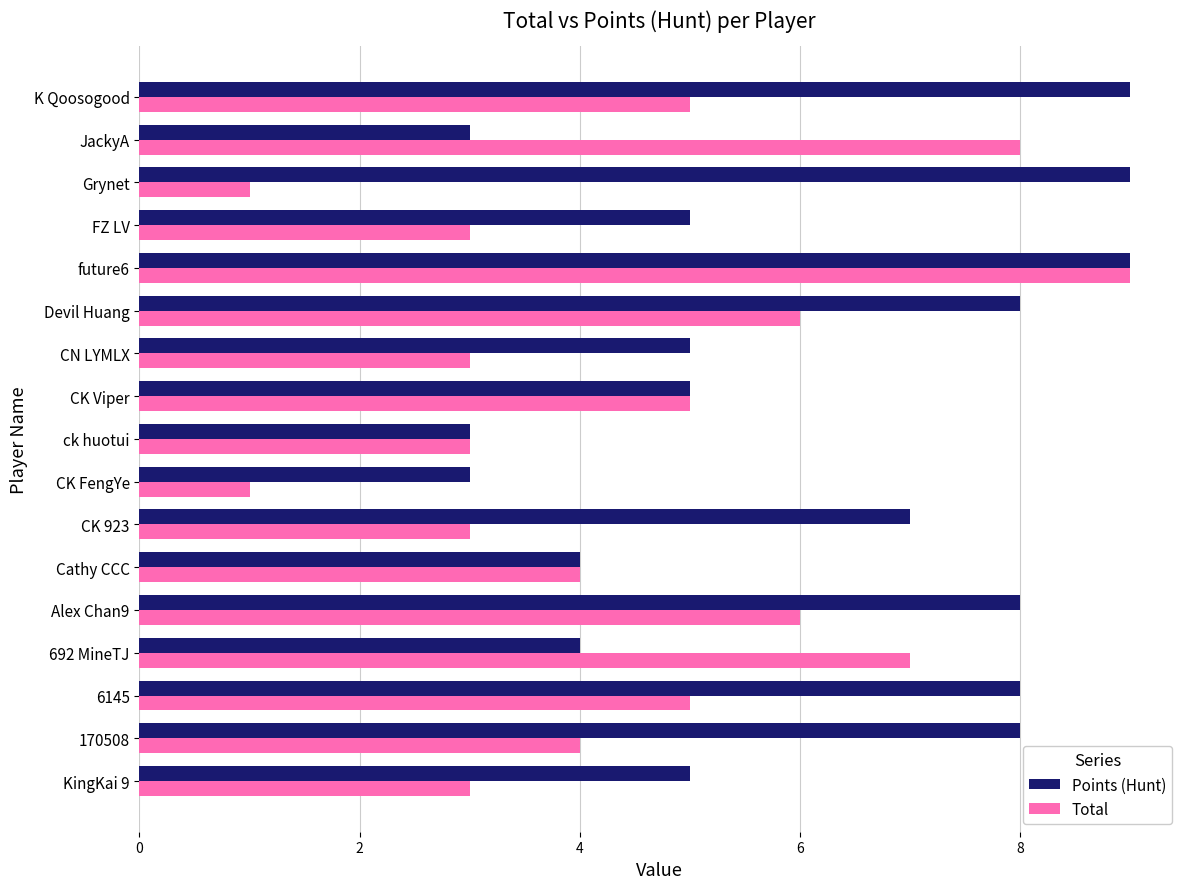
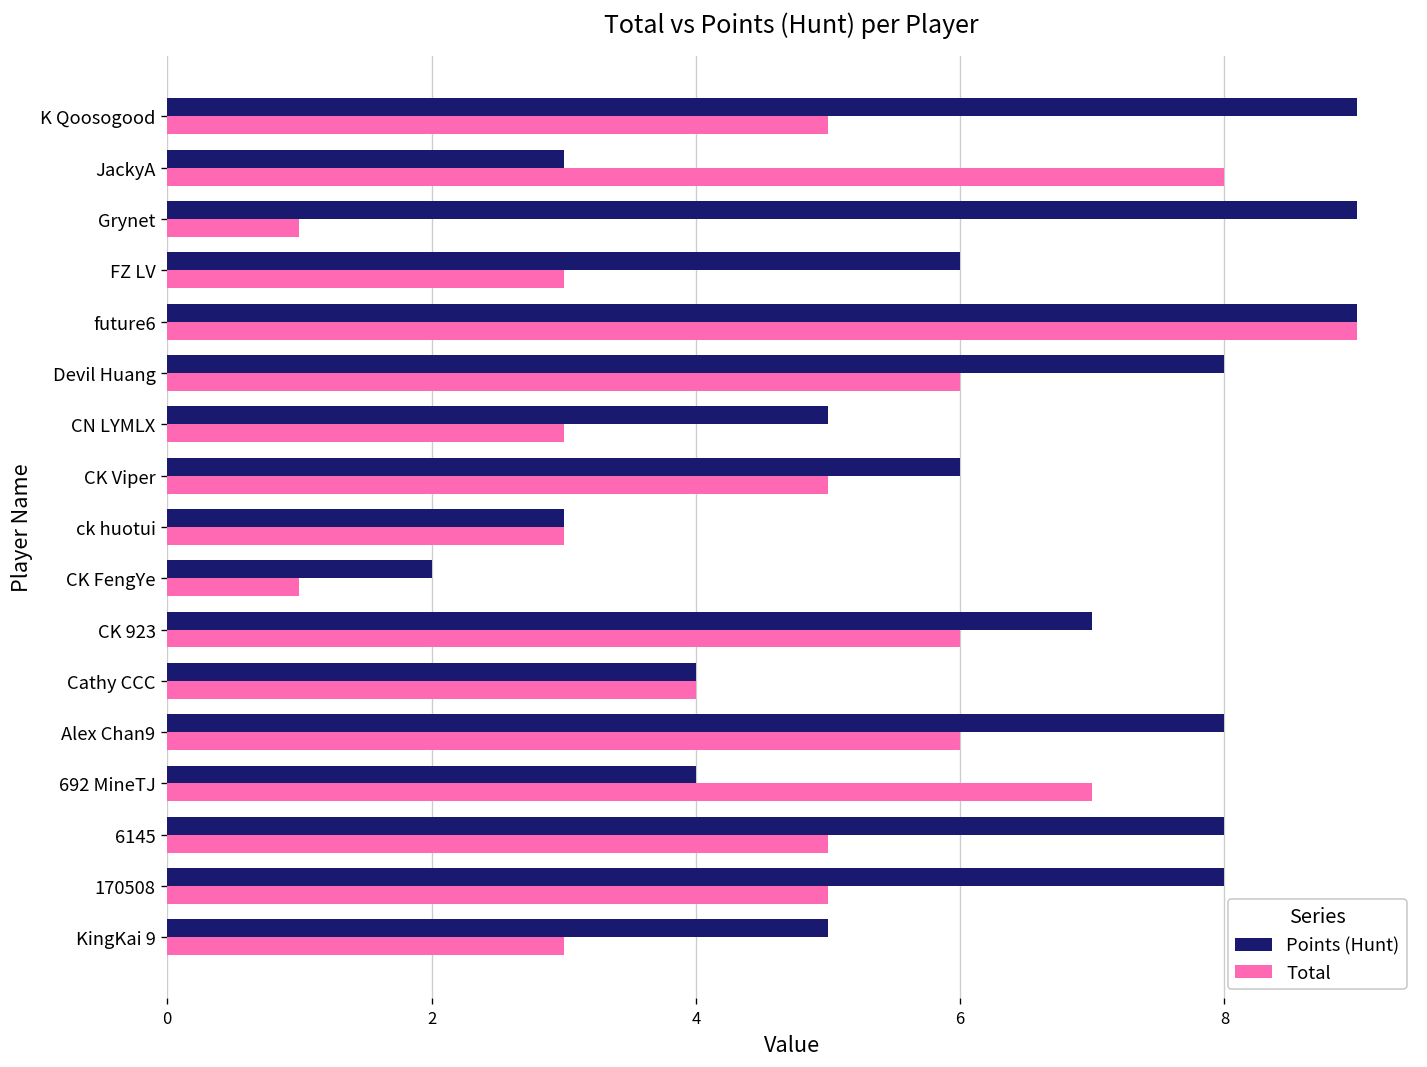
  {
    "Points (Hunt)": {
      "K Qoosogood": 9,
      "JackyA": 3,
      "Grynet": 9,
-     "FZ LV": 5,
+     "FZ LV": 6,
      "future6": 9,
      "Devil Huang": 8,
      "CN LYMLX": 5,
-     "CK Viper": 5,
+     "CK Viper": 6,
      "ck huotui": 3,
-     "CK FengYe": 3,
+     "CK FengYe": 2,
      "CK 923": 7,
      "Cathy CCC": 4,
      "Alex Chan9": 8,
      "692 MineTJ": 4,
      "6145": 8,
      "170508": 8,
      "KingKai 9": 5
    },
    "Total": {
      "K Qoosogood": 5,
      "JackyA": 8,
      "Grynet": 1,
      "FZ LV": 3,
      "future6": 9,
      "Devil Huang": 6,
      "CN LYMLX": 3,
      "CK Viper": 5,
      "ck huotui": 3,
      "CK FengYe": 1,
-     "CK 923": 3,
+     "CK 923": 6,
      "Cathy CCC": 4,
      "Alex Chan9": 6,
      "692 MineTJ": 7,
      "6145": 5,
-     "170508": 4,
+     "170508": 5,
      "KingKai 9": 3
    }
  }
